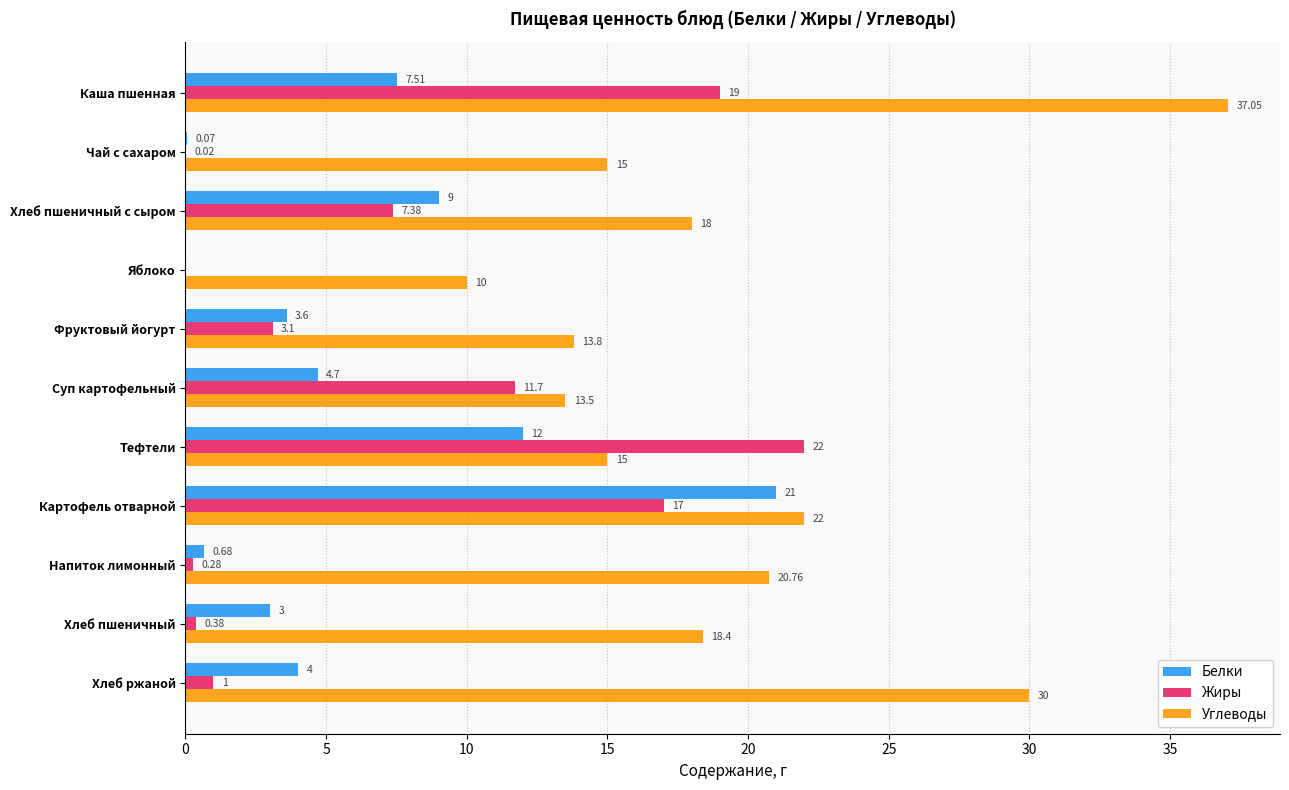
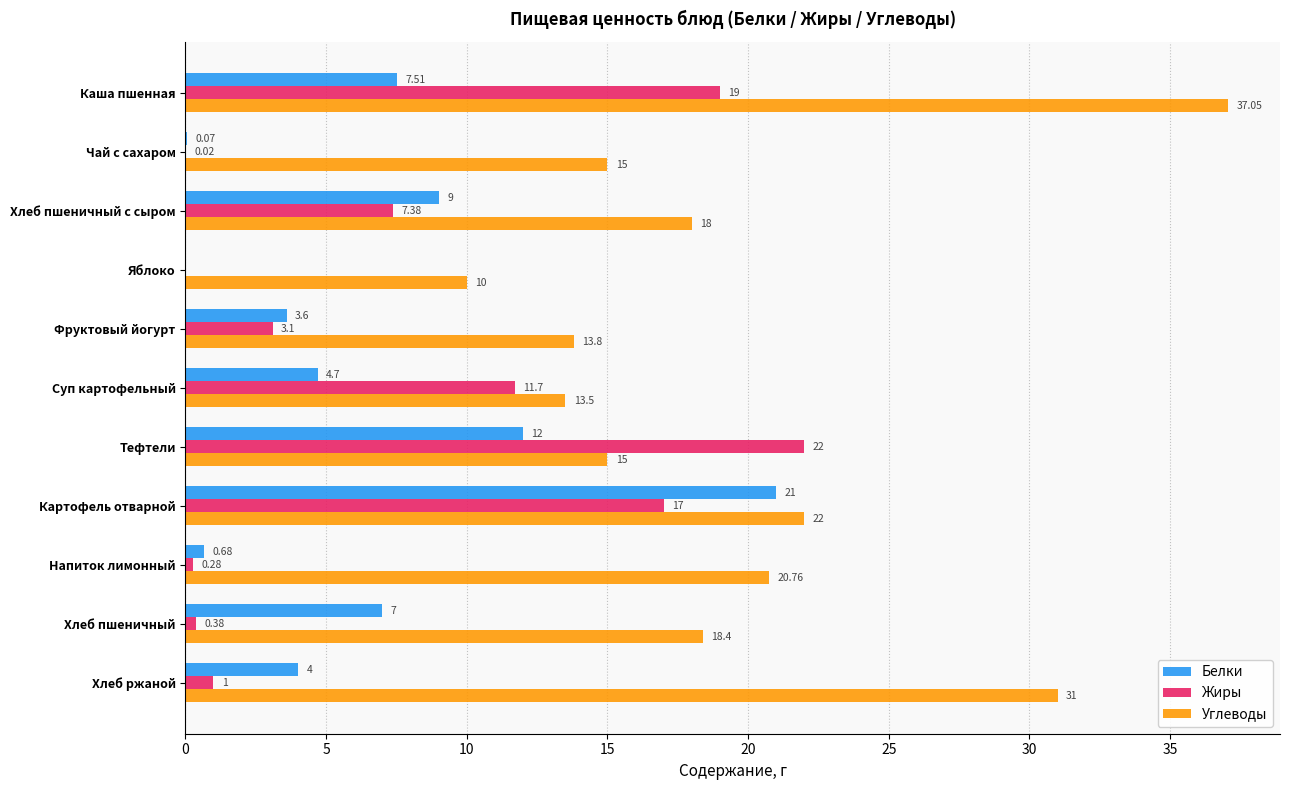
  {
    "Белки": {
      "Каша пшенная": 7.51,
      "Чай с сахаром": 0.07,
      "Хлеб пшеничный с сыром": 9,
      "Фруктовый йогурт": 3.6,
      "Суп картофельный": 4.7,
      "Тефтели": 12,
      "Картофель отварной": 21,
      "Напиток лимонный": 0.68,
-     "Хлеб пшеничный": 3,
+     "Хлеб пшеничный": 7,
      "Хлеб ржаной": 4
    },
    "Жиры": {
      "Каша пшенная": 19,
      "Чай с сахаром": 0.02,
      "Хлеб пшеничный с сыром": 7.38,
      "Фруктовый йогурт": 3.1,
      "Суп картофельный": 11.7,
      "Тефтели": 22,
      "Картофель отварной": 17,
      "Напиток лимонный": 0.28,
      "Хлеб пшеничный": 0.38,
      "Хлеб ржаной": 1
    },
    "Углеводы": {
      "Каша пшенная": 37.05,
      "Чай с сахаром": 15,
      "Хлеб пшеничный с сыром": 18,
      "Яблоко": 10,
      "Фруктовый йогурт": 13.8,
      "Суп картофельный": 13.5,
      "Тефтели": 15,
      "Картофель отварной": 22,
      "Напиток лимонный": 20.76,
      "Хлеб пшеничный": 18.4,
-     "Хлеб ржаной": 30
+     "Хлеб ржаной": 31
    }
  }
